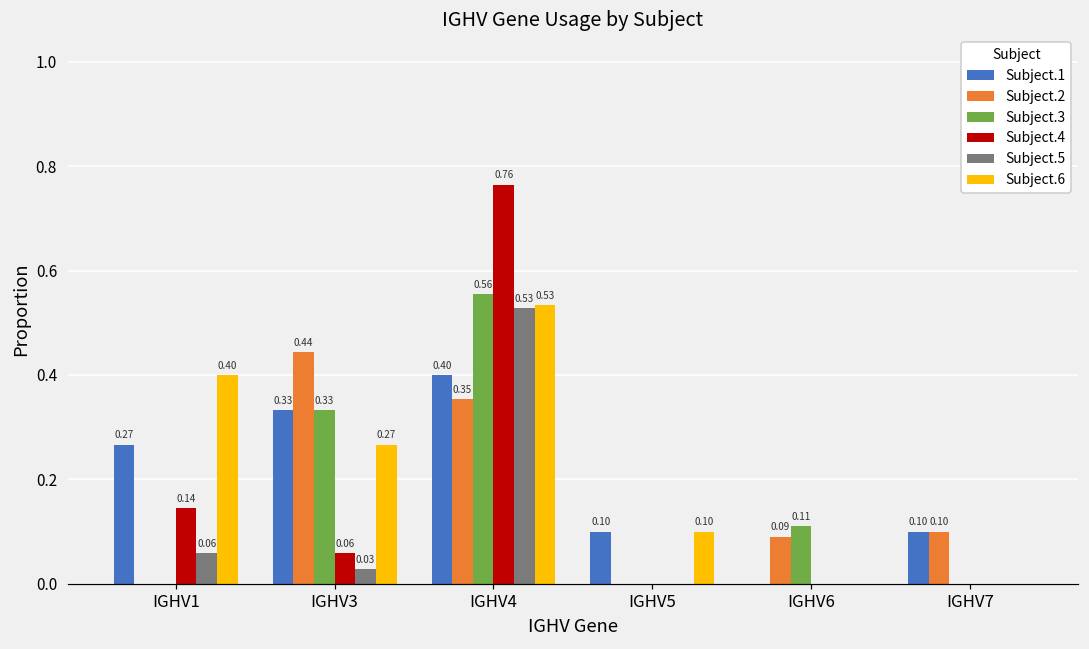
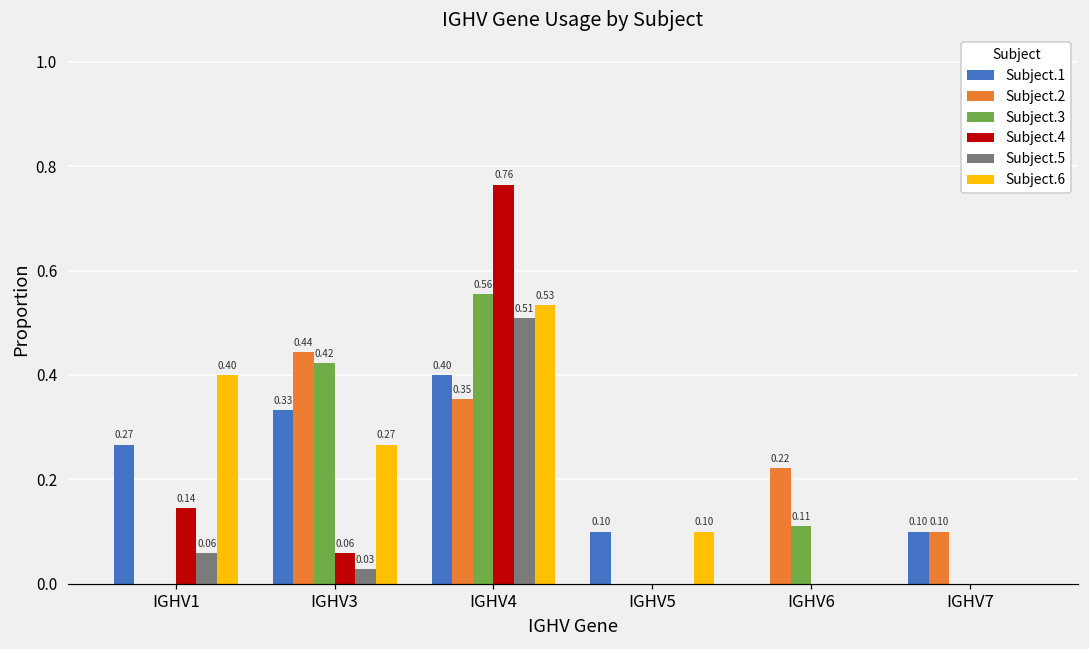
  {
    "Subject.1": {
      "IGHV1": 0.27,
      "IGHV3": 0.33,
      "IGHV4": 0.40,
      "IGHV5": 0.10,
      "IGHV7": 0.10
    },
    "Subject.2": {
      "IGHV3": 0.44,
      "IGHV4": 0.35,
-     "IGHV6": 0.09,
+     "IGHV6": 0.22,
      "IGHV7": 0.10
    },
    "Subject.3": {
-     "IGHV3": 0.33,
+     "IGHV3": 0.42,
      "IGHV4": 0.56,
      "IGHV6": 0.11
    },
    "Subject.4": {
      "IGHV1": 0.14,
      "IGHV3": 0.06,
      "IGHV4": 0.76
    },
    "Subject.5": {
      "IGHV1": 0.06,
      "IGHV3": 0.03,
-     "IGHV4": 0.53
+     "IGHV4": 0.51
    },
    "Subject.6": {
      "IGHV1": 0.40,
      "IGHV3": 0.27,
      "IGHV4": 0.53,
      "IGHV5": 0.10
    }
  }
